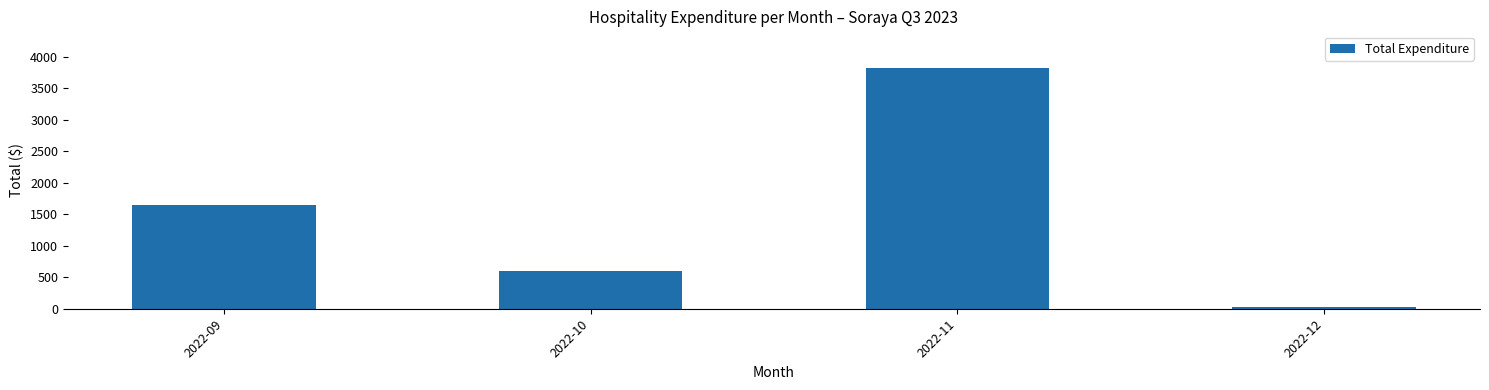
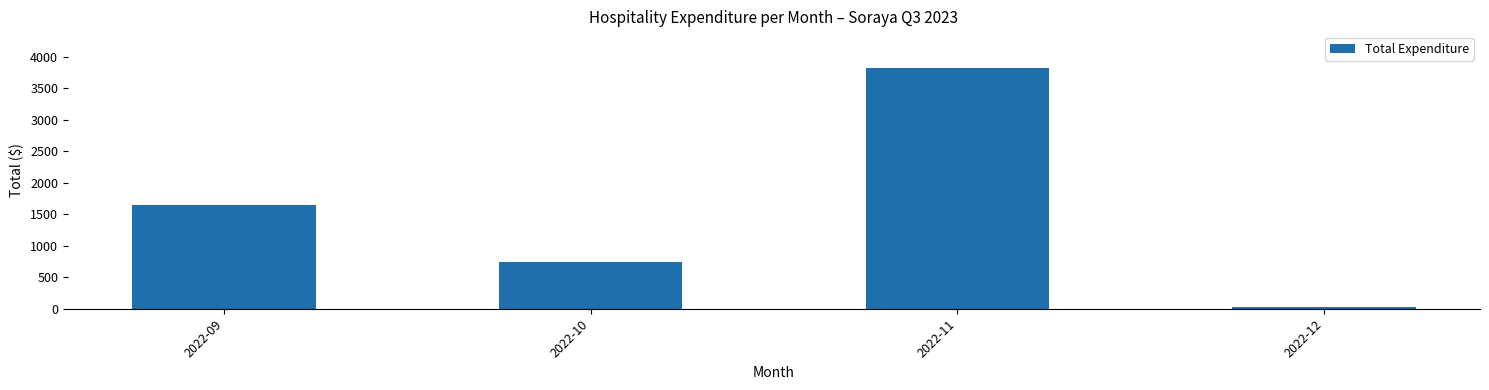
  {
    "2022-09": 1600,
-   "2022-10": 600,
+   "2022-10": 700,
    "2022-11": 3800
  }
